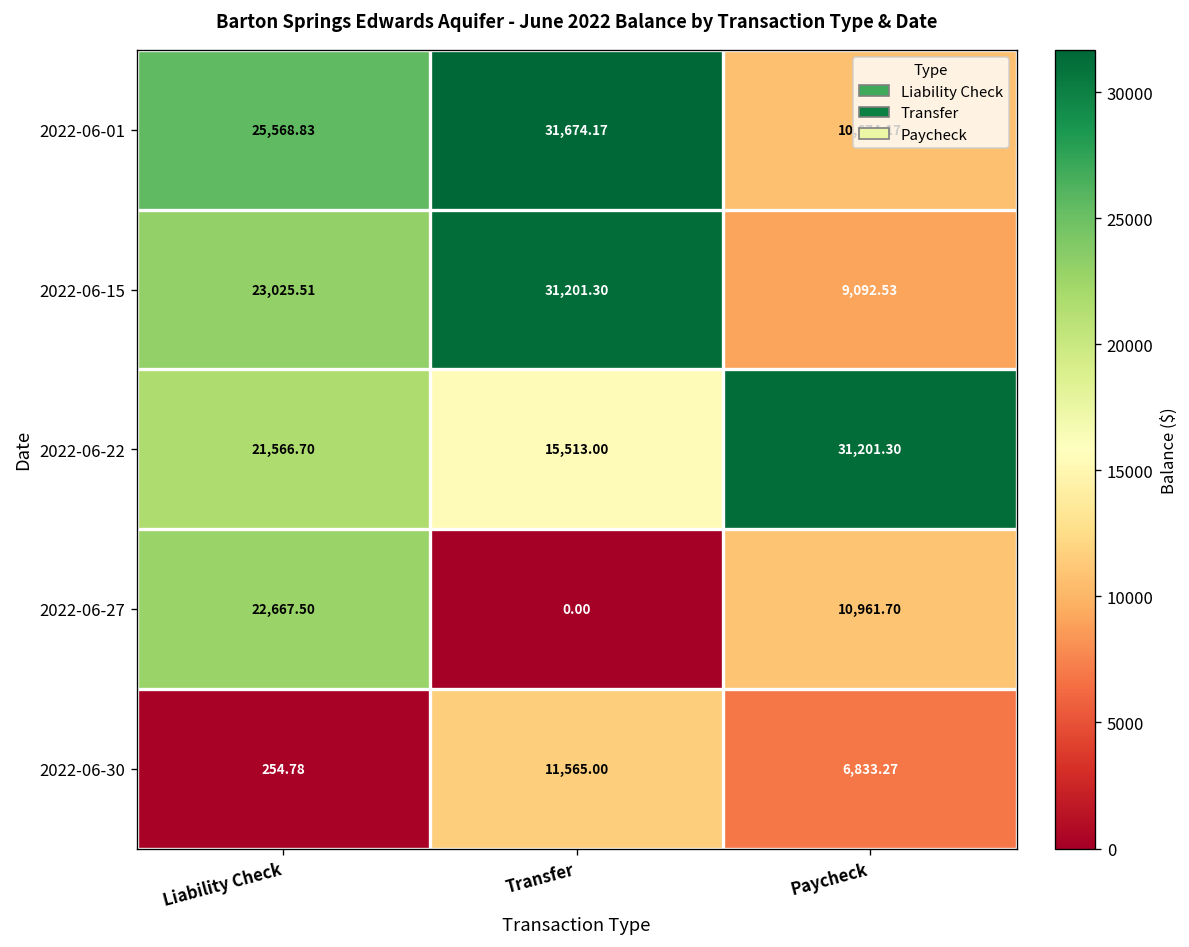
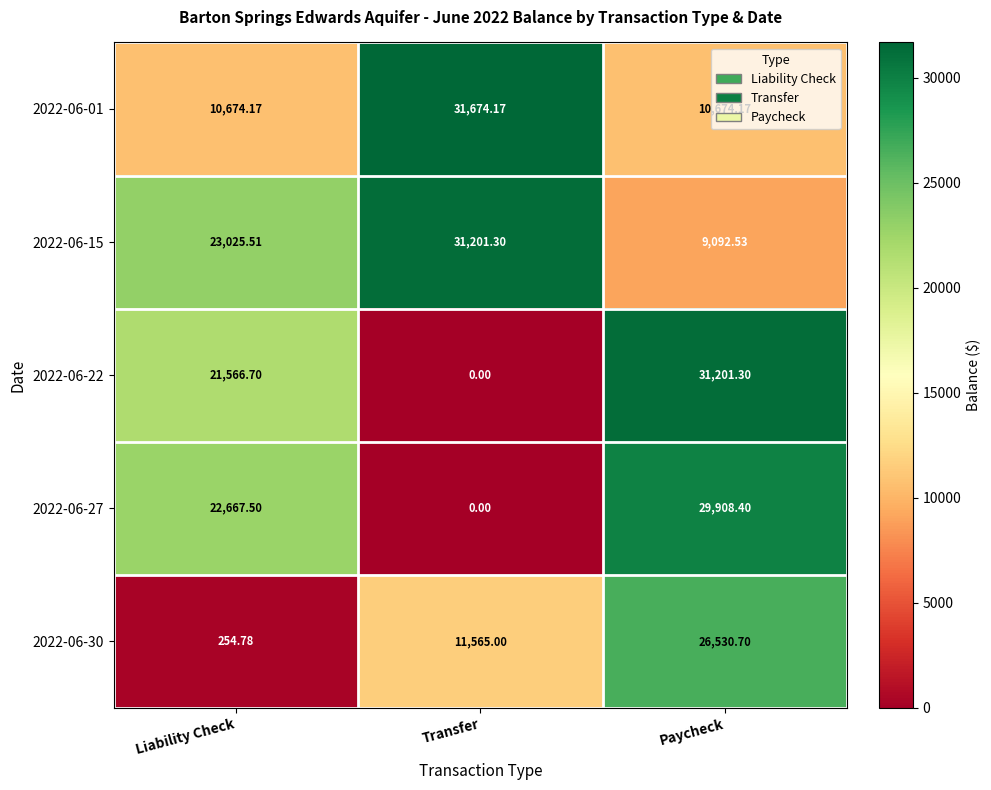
  {
    "2022-06-01": {
-     "Liability Check": "25,568.83",
+     "Liability Check": "10,674.17",
      "Transfer": "31,674.17"
    },
    "2022-06-15": {
      "Liability Check": "23,025.51",
      "Transfer": "31,201.30",
      "Paycheck": "9,092.53"
    },
    "2022-06-22": {
      "Liability Check": "21,566.70",
-     "Transfer": "15,513.00",
+     "Transfer": "0.00",
      "Paycheck": "31,201.30"
    },
    "2022-06-27": {
      "Liability Check": "22,667.50",
      "Transfer": "0.00",
-     "Paycheck": "10,961.70"
+     "Paycheck": "29,908.40"
    },
    "2022-06-30": {
      "Liability Check": "254.78",
      "Transfer": "11,565.00",
-     "Paycheck": "6,833.27"
+     "Paycheck": "26,530.70"
    }
  }
